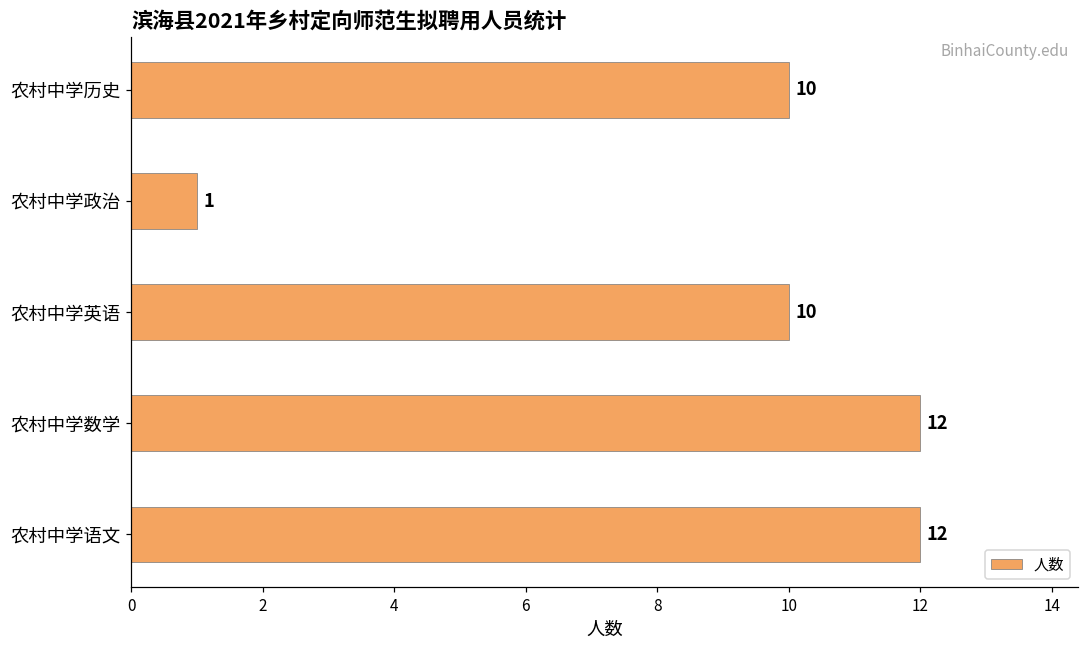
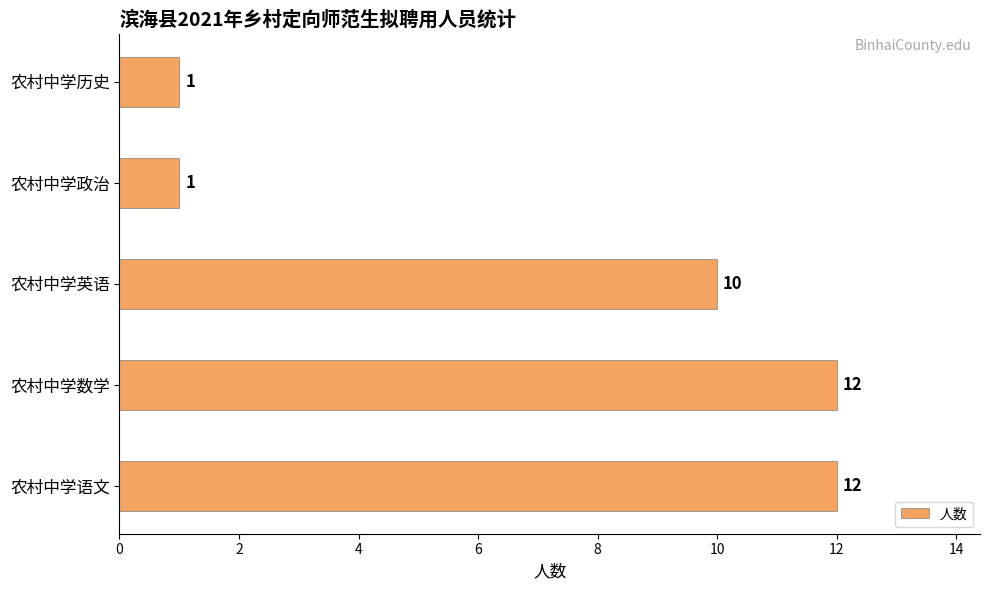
  {
-   "农村中学历史": 10,
+   "农村中学历史": 1,
    "农村中学政治": 1,
    "农村中学英语": 10,
    "农村中学数学": 12,
    "农村中学语文": 12
  }
